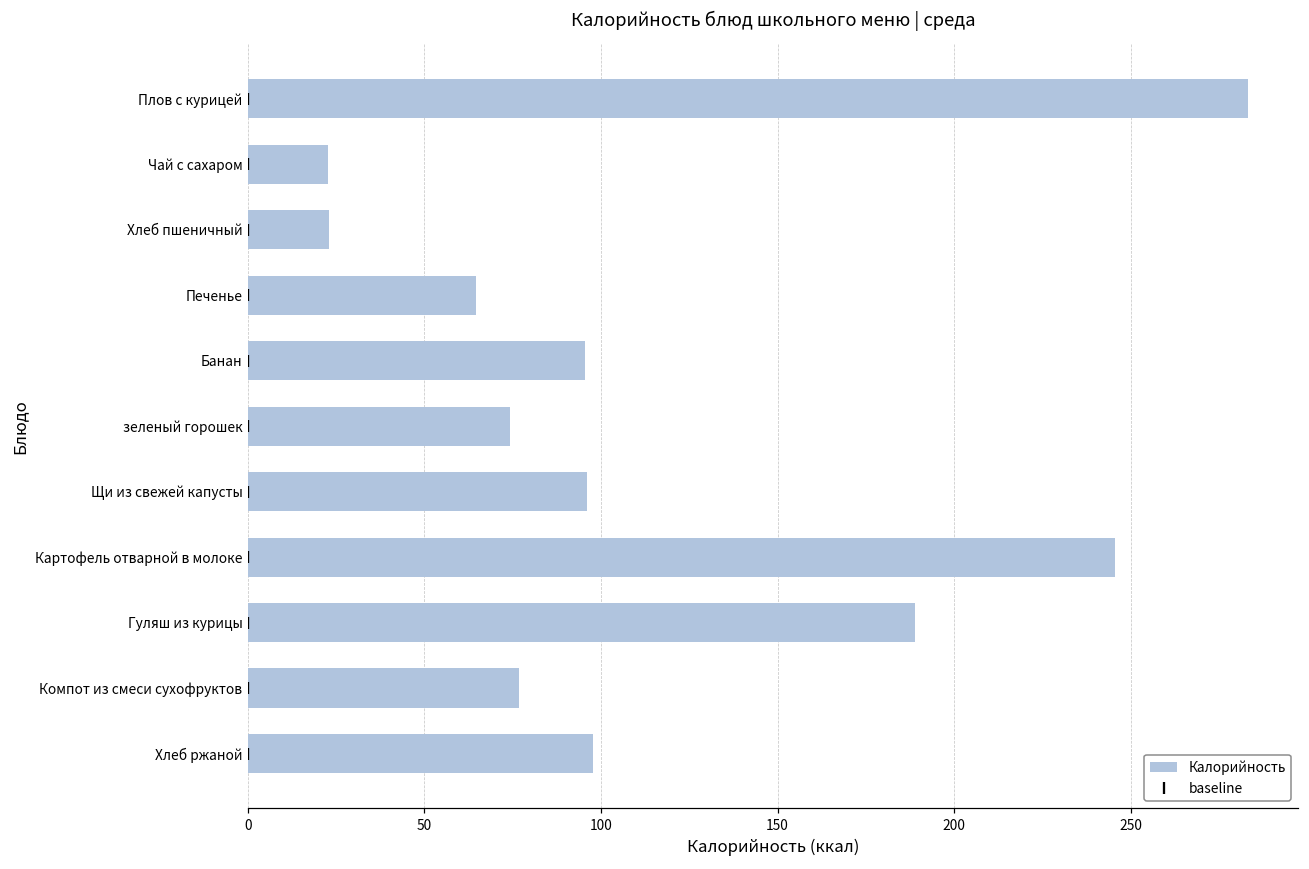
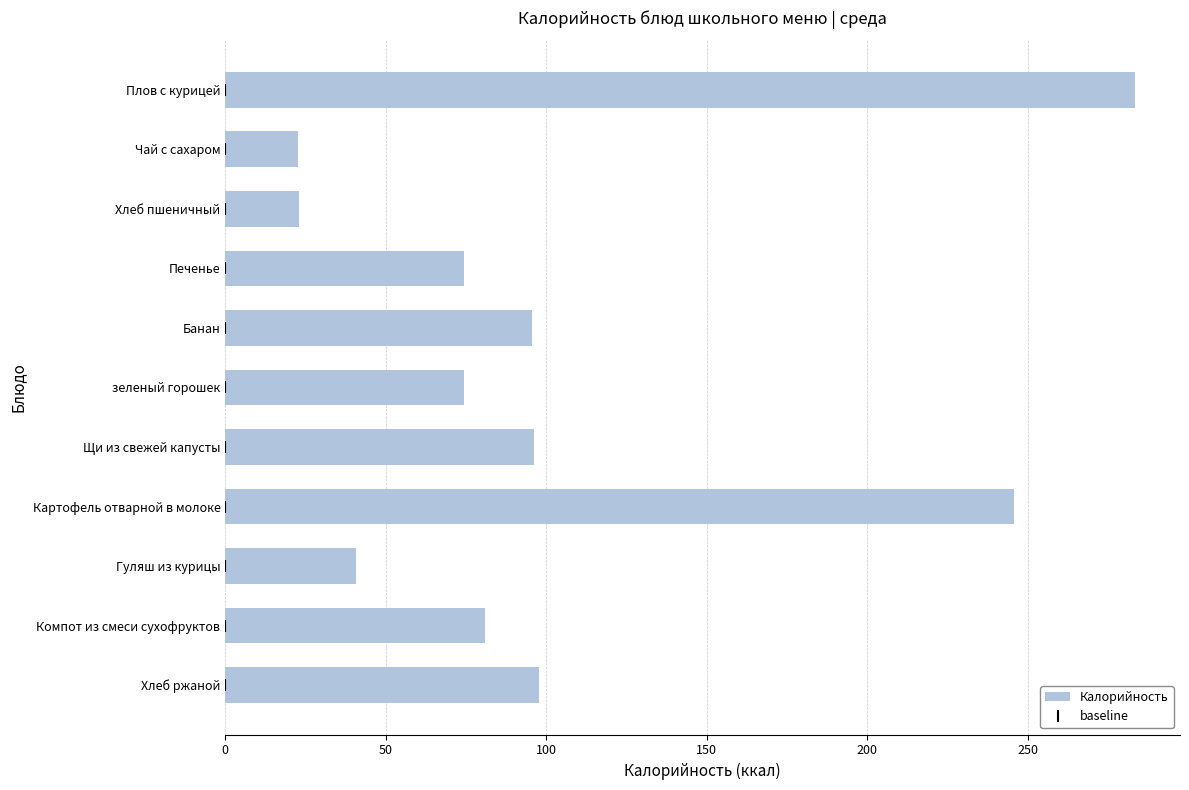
  {
    "Калорийность": {
      "Плов с курицей": 283,
      "Чай с сахаром": 23,
      "Хлеб пшеничный": 23,
-     "Печенье": 65,
+     "Печенье": 74,
      "Банан": 96,
      "зеленый горошек": 74,
      "Щи из свежей капусты": 96,
      "Картофель отварной в молоке": 246,
-     "Гуляш из курицы": 189,
-     "Компот из смеси сухофруктов": 77,
+     "Гуляш из курицы": 41,
+     "Компот из смеси сухофруктов": 81,
      "Хлеб ржаной": 98
    }
  }
